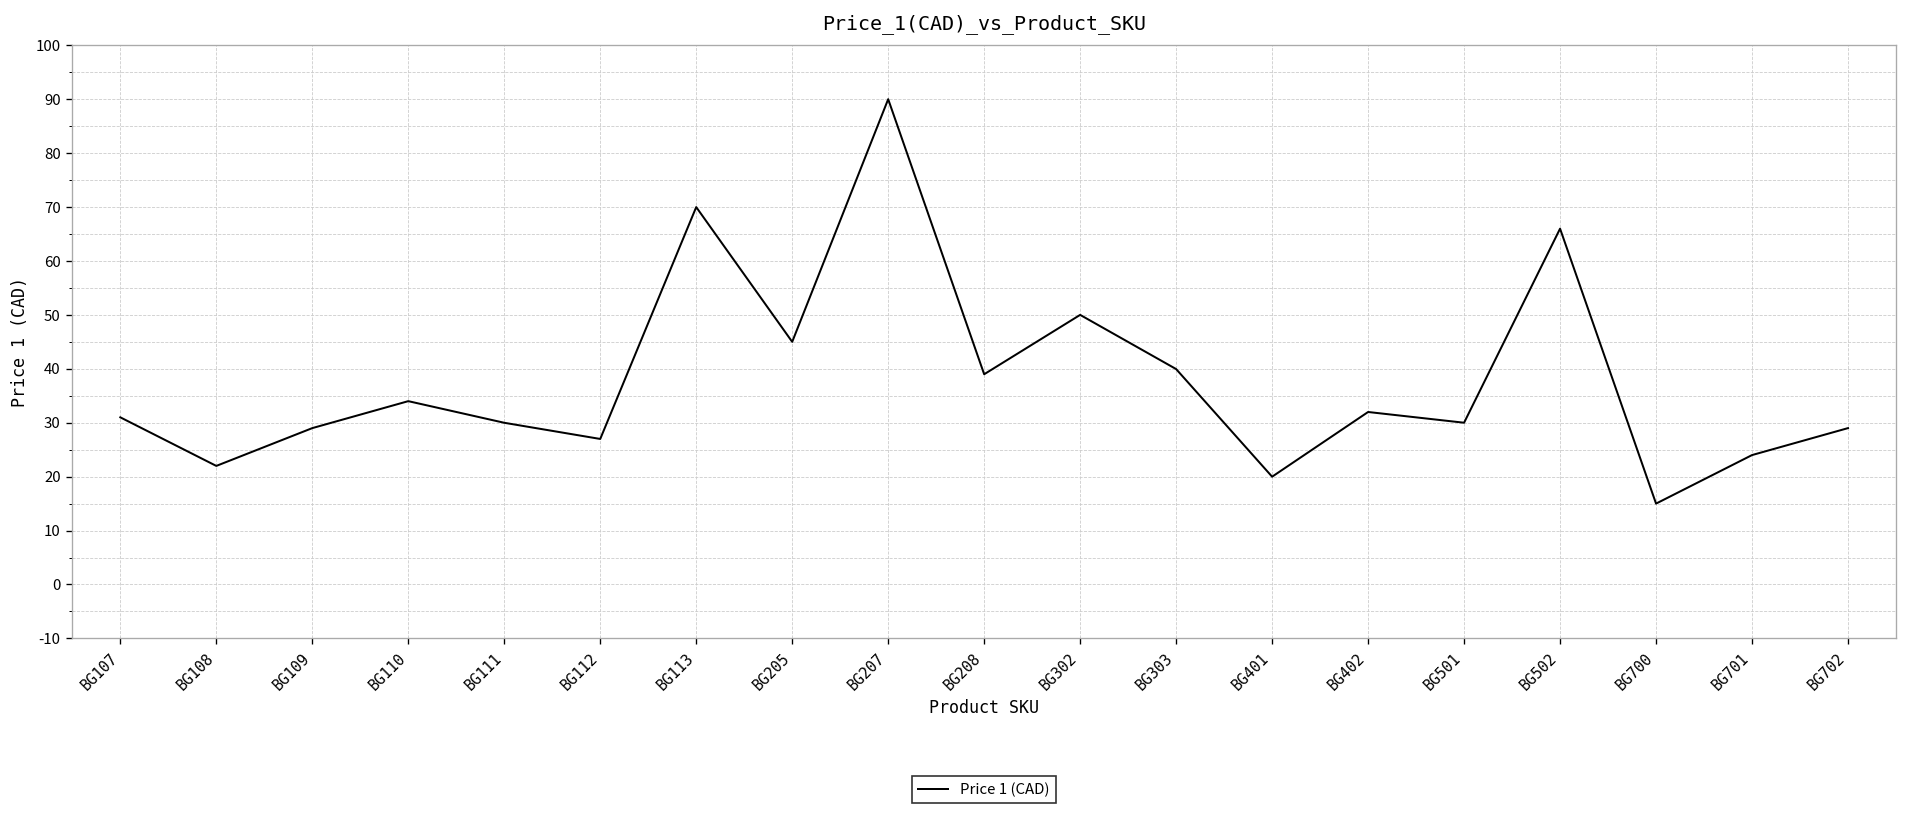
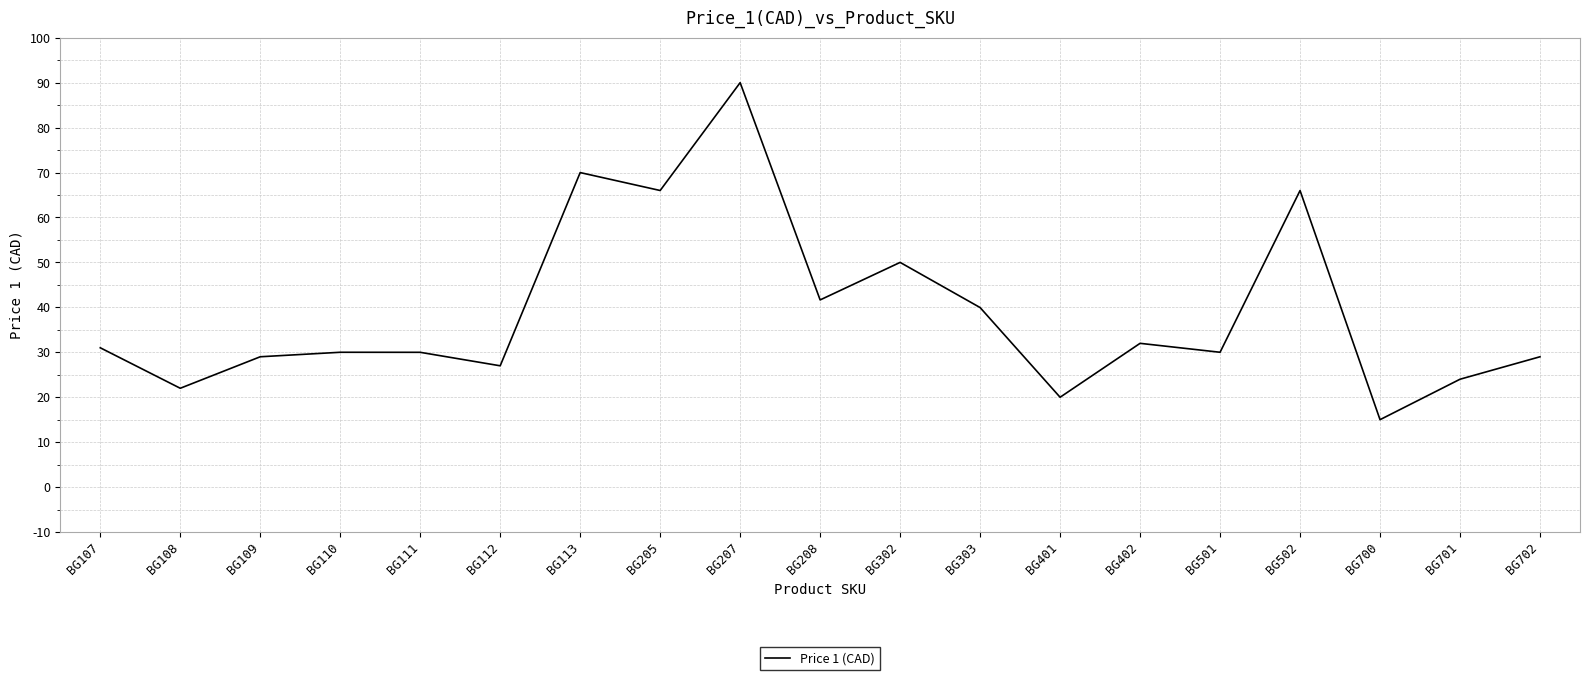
  {
    "BG107": 31,
    "BG108": 22,
    "BG109": 29,
-   "BG110": 34,
+   "BG110": 30,
    "BG111": 30,
    "BG112": 27,
    "BG113": 70,
-   "BG205": 45,
+   "BG205": 66,
    "BG207": 90,
-   "BG208": 39,
+   "BG208": 42,
    "BG302": 50,
    "BG303": 40,
    "BG401": 20,
    "BG402": 32,
    "BG501": 30,
    "BG502": 66,
    "BG700": 15,
    "BG701": 24,
    "BG702": 29
  }
